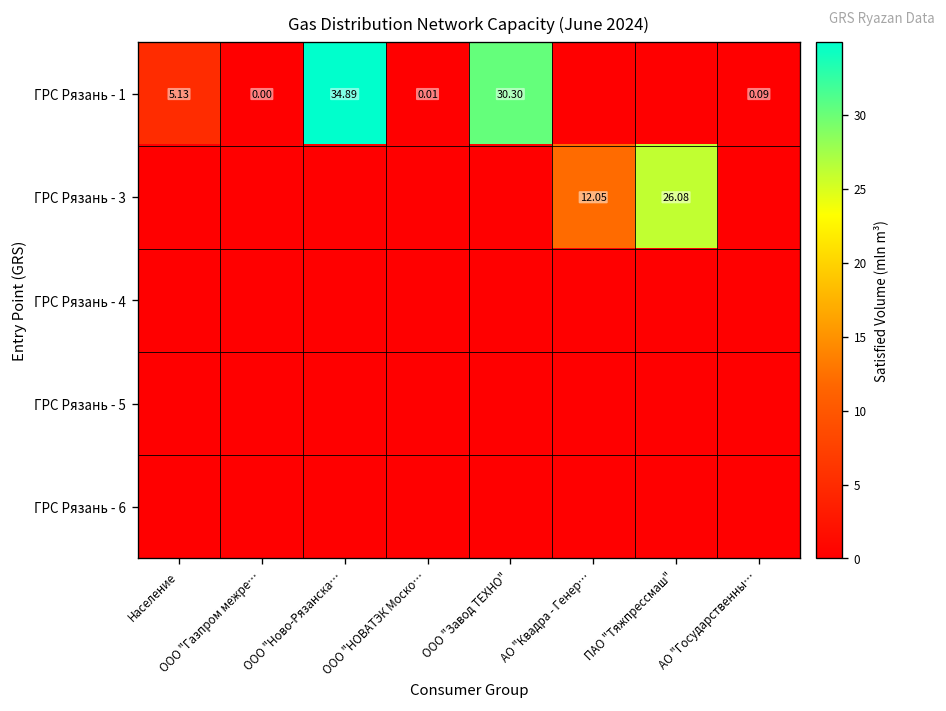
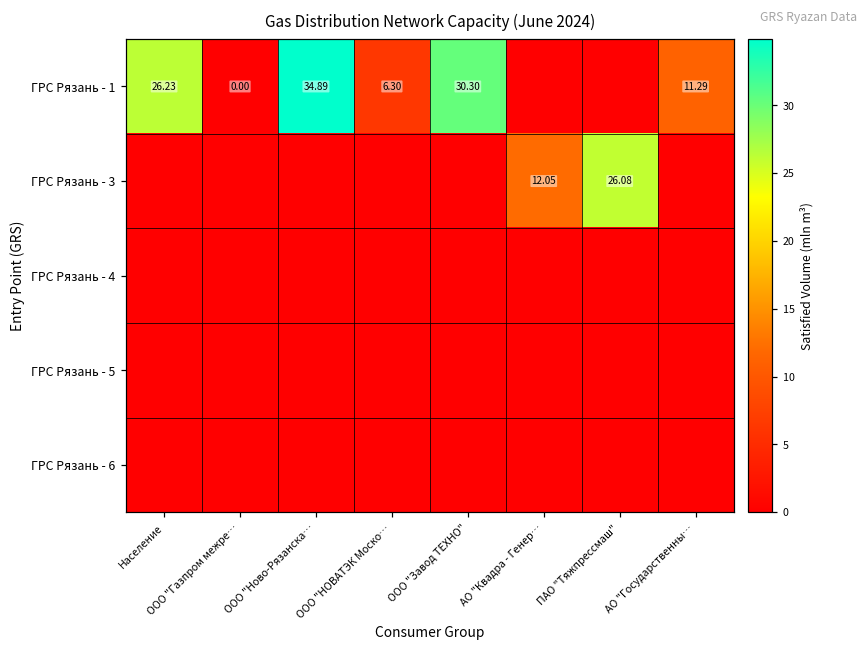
  {
    "ГРС Рязань - 1": {
-     "Население": 5.13,
-     "ООО \"НОВАТЭК Моско…": 0.01,
-     "АО \"Государственны…": 0.09
+     "Население": 26.23,
+     "ООО \"НОВАТЭК Моско…": 6.30,
+     "АО \"Государственны…": 11.29
    }
  }
